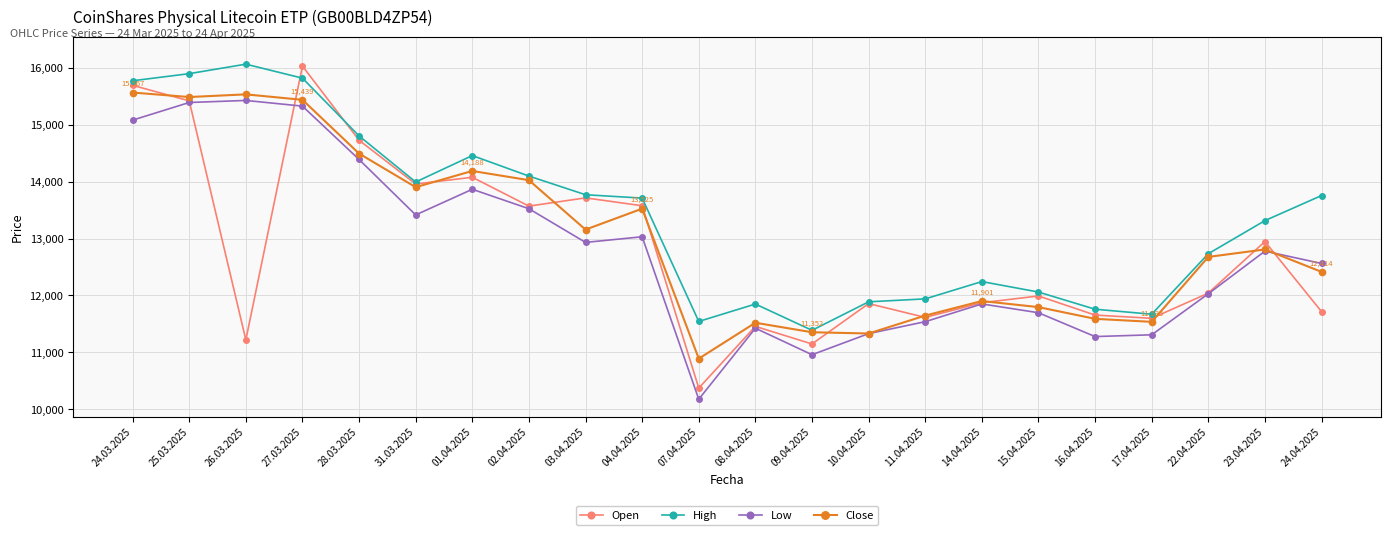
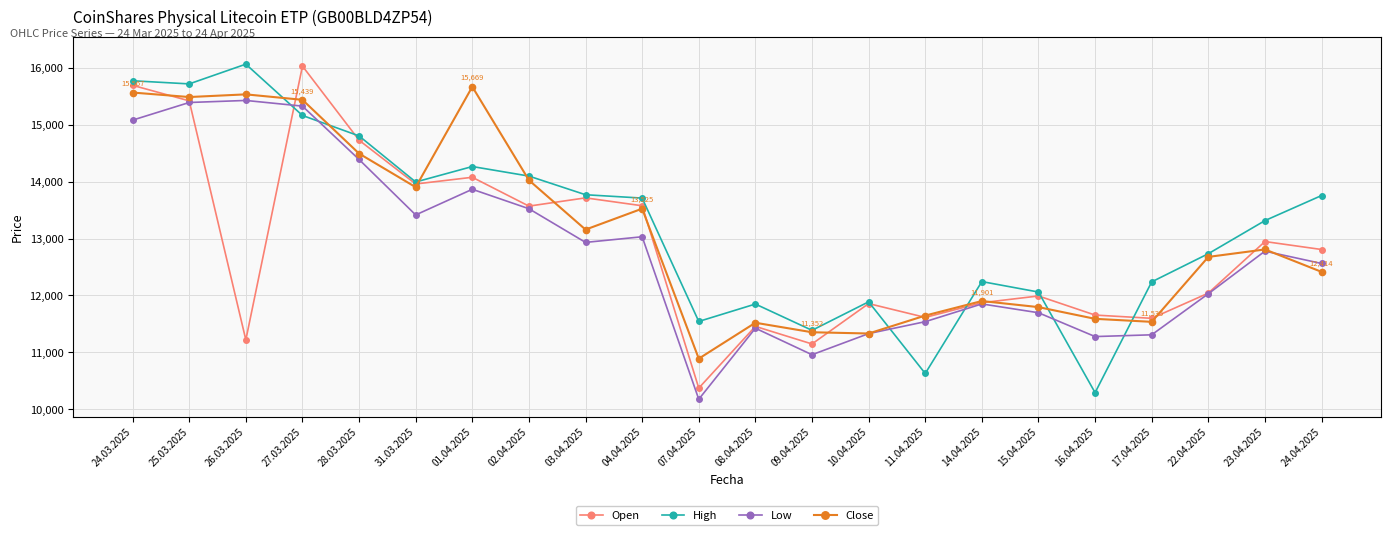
  {
    "Open": {
      "26.03.2025": "11,200",
      "27.03.2025": "16,000",
      "28.03.2025": "14,700",
      "01.04.2025": "14,100",
      "02.04.2025": "13,600",
      "03.04.2025": "13,700",
      "04.04.2025": "13,600",
      "07.04.2025": "10,400",
      "09.04.2025": "11,100",
      "15.04.2025": "12,000",
      "16.04.2025": "11,700",
      "23.04.2025": "12,900",
-     "24.04.2025": "11,700"
+     "24.04.2025": "12,800"
    },
    "High": {
-     "25.03.2025": "15,900",
+     "25.03.2025": "15,700",
      "26.03.2025": "16,100",
-     "27.03.2025": "15,800",
+     "27.03.2025": "15,200",
      "28.03.2025": "14,800",
-     "01.04.2025": "14,500",
+     "01.04.2025": "14,300",
      "02.04.2025": "14,100",
      "03.04.2025": "13,800",
      "07.04.2025": "11,500",
      "08.04.2025": "11,800",
-     "11.04.2025": "11,900",
+     "11.04.2025": "10,600",
      "14.04.2025": "12,200",
      "15.04.2025": "12,100",
-     "16.04.2025": "11,800",
-     "17.04.2025": "11,700",
+     "16.04.2025": "10,300",
+     "17.04.2025": "12,200",
      "22.04.2025": "12,700",
      "23.04.2025": "13,300",
      "24.04.2025": "13,800"
    },
    "Low": {
      "24.03.2025": "15,100",
      "26.03.2025": "15,400",
      "27.03.2025": "15,300",
      "28.03.2025": "14,400",
      "31.03.2025": "13,400",
      "01.04.2025": "13,900",
      "02.04.2025": "13,500",
      "03.04.2025": "12,900",
      "04.04.2025": "13,000",
      "07.04.2025": "10,200",
      "09.04.2025": "11,000",
      "11.04.2025": "11,500",
      "15.04.2025": "11,700",
      "16.04.2025": "11,300",
      "17.04.2025": "11,300"
    },
    "Close": {
      "27.03.2025": "15,439",
-     "01.04.2025": "14,188"
+     "01.04.2025": "15,669"
    }
  }
